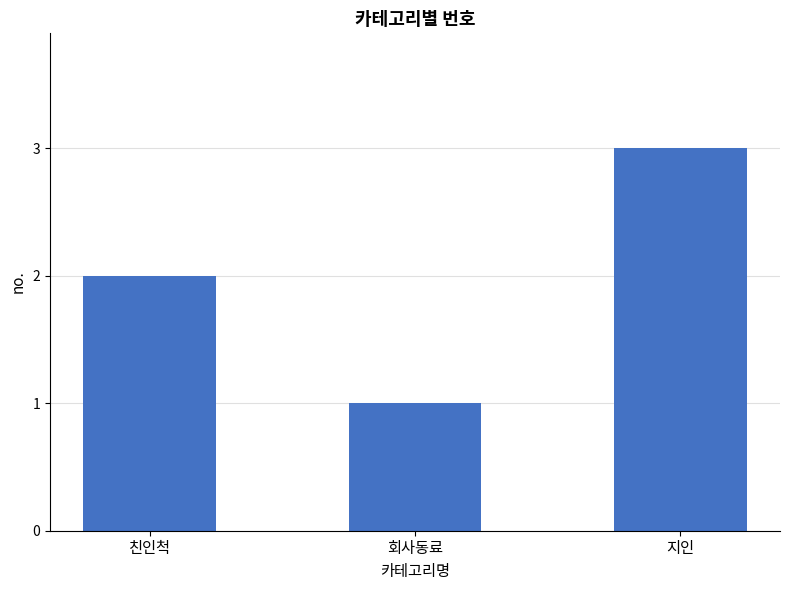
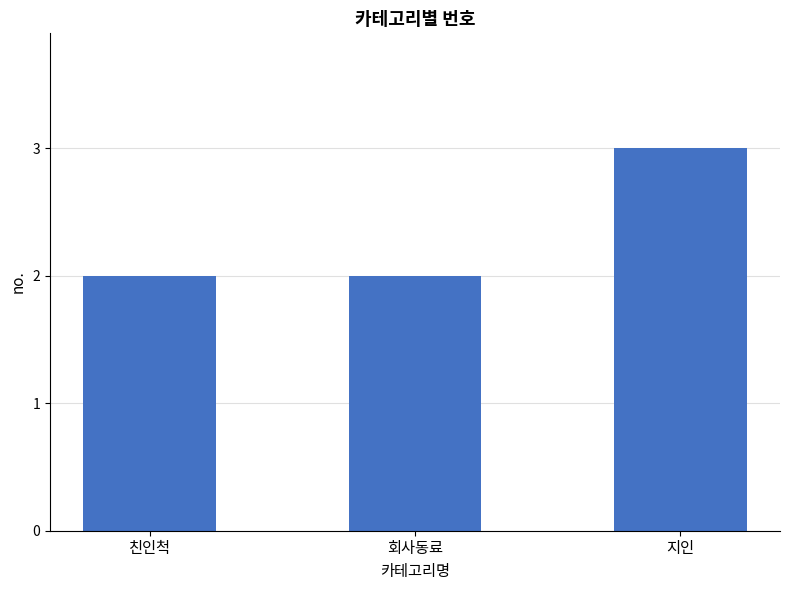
  {
    "친인척": 2,
-   "회사동료": 1,
+   "회사동료": 2,
    "지인": 3
  }
